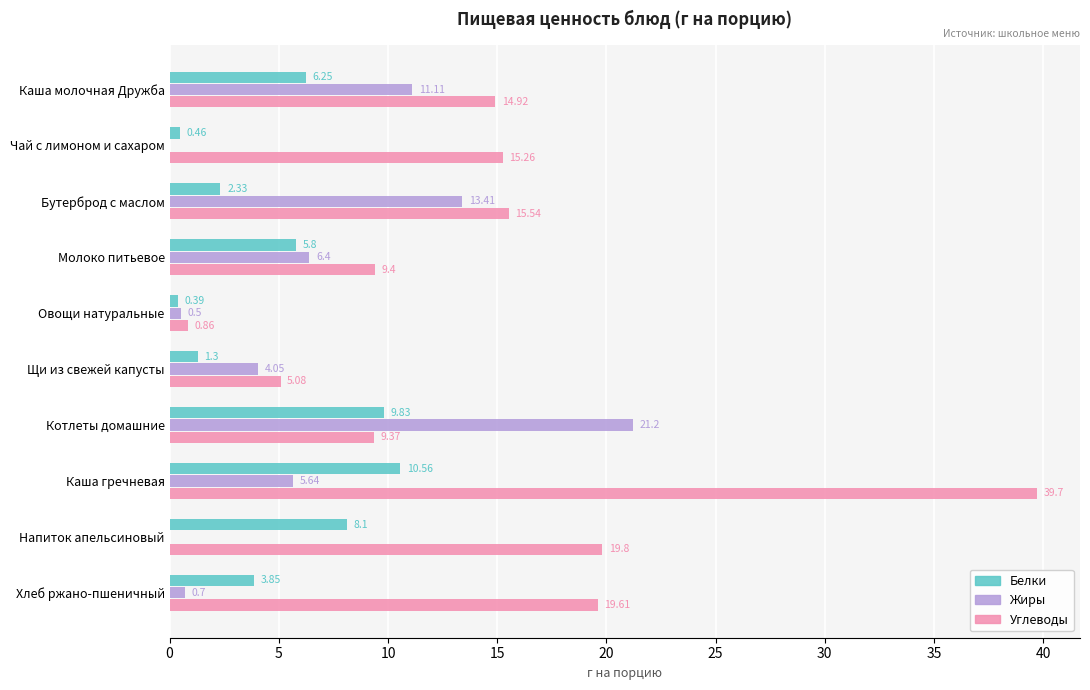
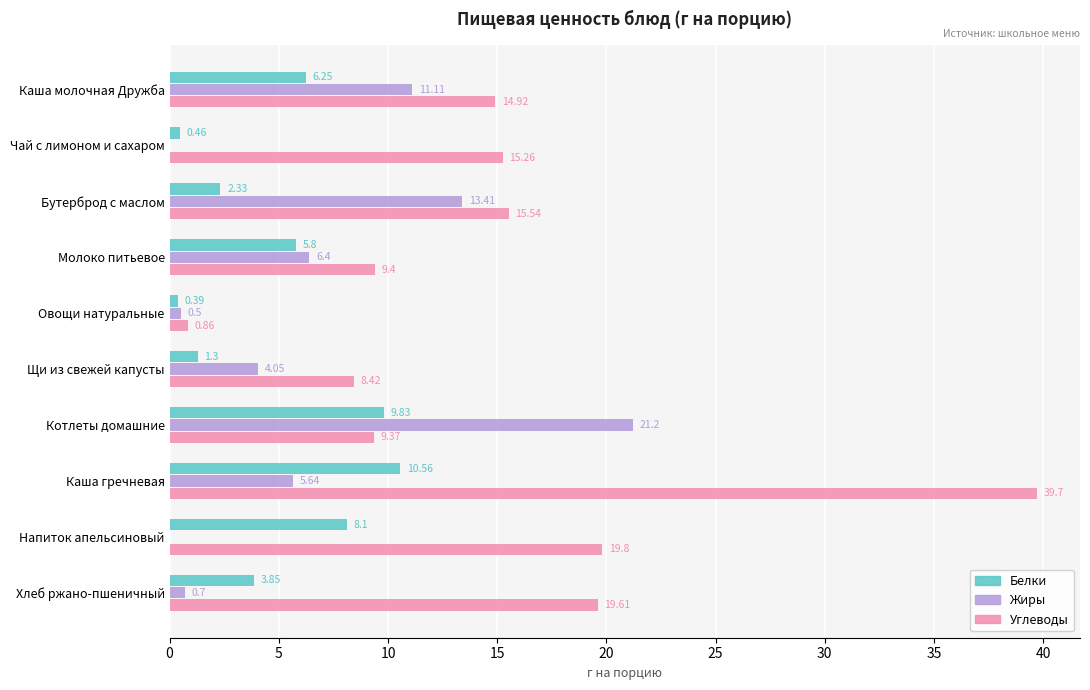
  {
    "Белки": {
      "Каша молочная Дружба": 6.25,
      "Чай с лимоном и сахаром": 0.46,
      "Бутерброд с маслом": 2.33,
      "Молоко питьевое": 5.8,
      "Овощи натуральные": 0.39,
      "Щи из свежей капусты": 1.3,
      "Котлеты домашние": 9.83,
      "Каша гречневая": 10.56,
      "Напиток апельсиновый": 8.1,
      "Хлеб ржано-пшеничный": 3.85
    },
    "Жиры": {
      "Каша молочная Дружба": 11.11,
      "Бутерброд с маслом": 13.41,
      "Молоко питьевое": 6.4,
      "Овощи натуральные": 0.5,
      "Щи из свежей капусты": 4.05,
      "Котлеты домашние": 21.2,
      "Каша гречневая": 5.64,
      "Хлеб ржано-пшеничный": 0.7
    },
    "Углеводы": {
      "Каша молочная Дружба": 14.92,
      "Чай с лимоном и сахаром": 15.26,
      "Бутерброд с маслом": 15.54,
      "Молоко питьевое": 9.4,
      "Овощи натуральные": 0.86,
-     "Щи из свежей капусты": 5.08,
+     "Щи из свежей капусты": 8.42,
      "Котлеты домашние": 9.37,
      "Каша гречневая": 39.7,
      "Напиток апельсиновый": 19.8,
      "Хлеб ржано-пшеничный": 19.61
    }
  }
